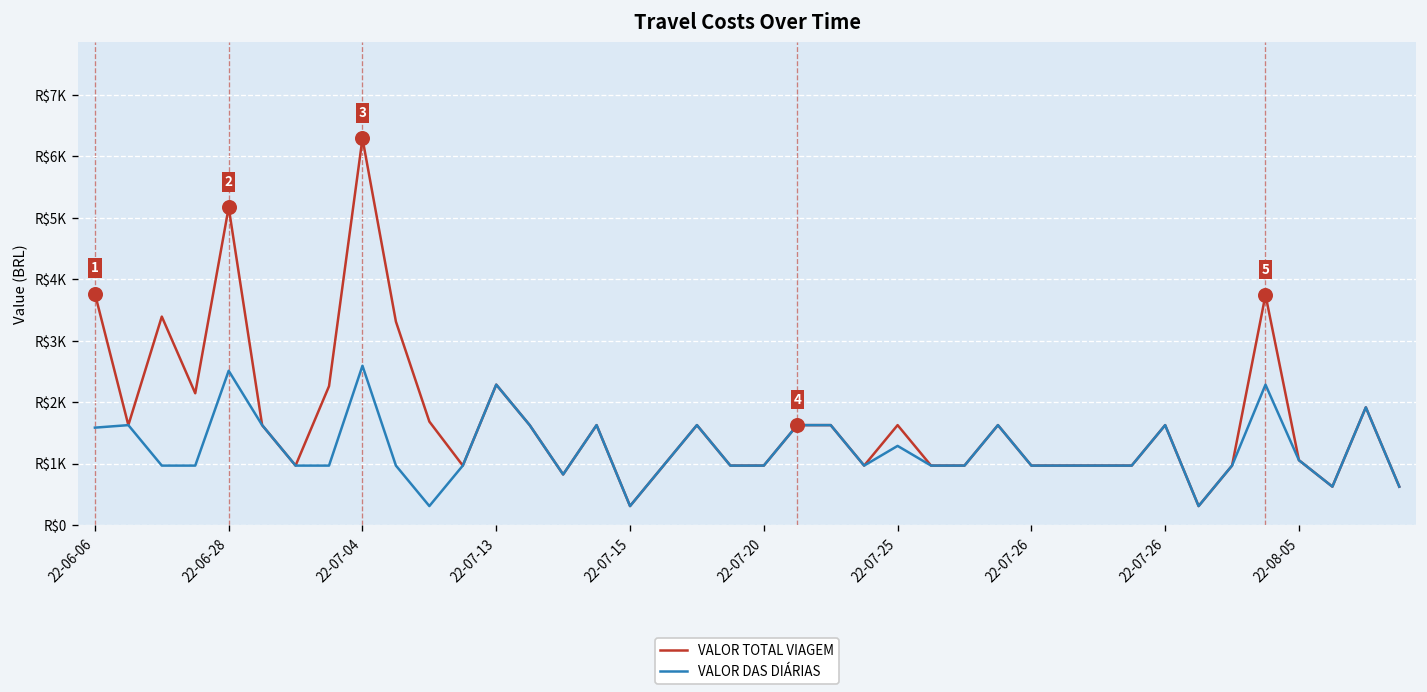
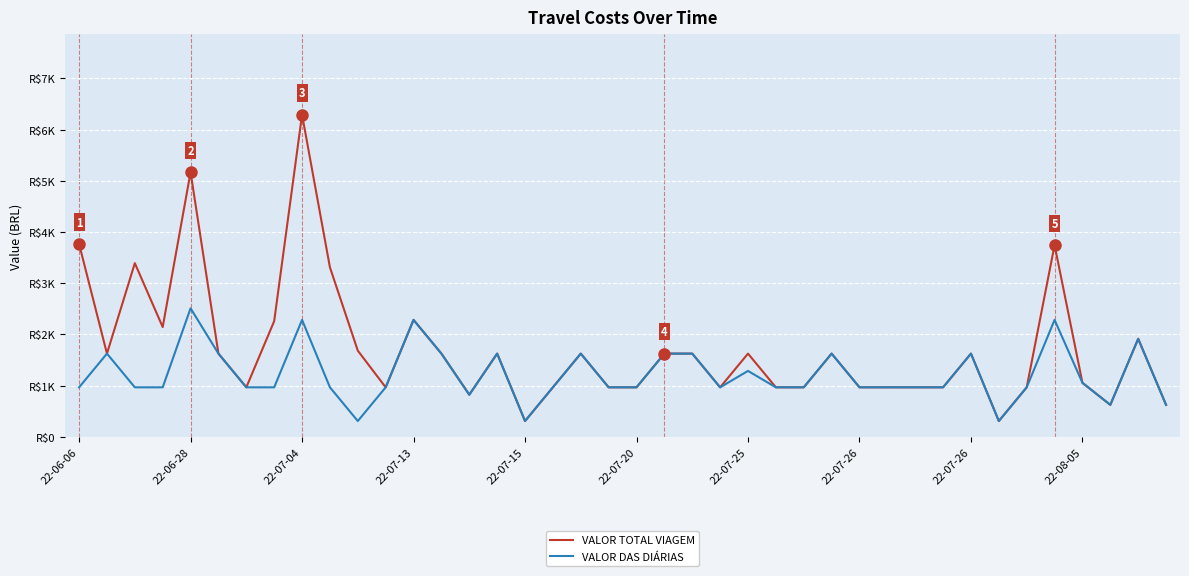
  {
    "VALOR DAS DIÁRIAS": {
-     "22-06-06": "R$1600",
+     "22-06-06": "R$1000",
      "22-06-28": "R$2500",
-     "22-07-04": "R$2600",
+     "22-07-04": "R$2300",
      "22-07-25": "R$1300"
    }
  }
